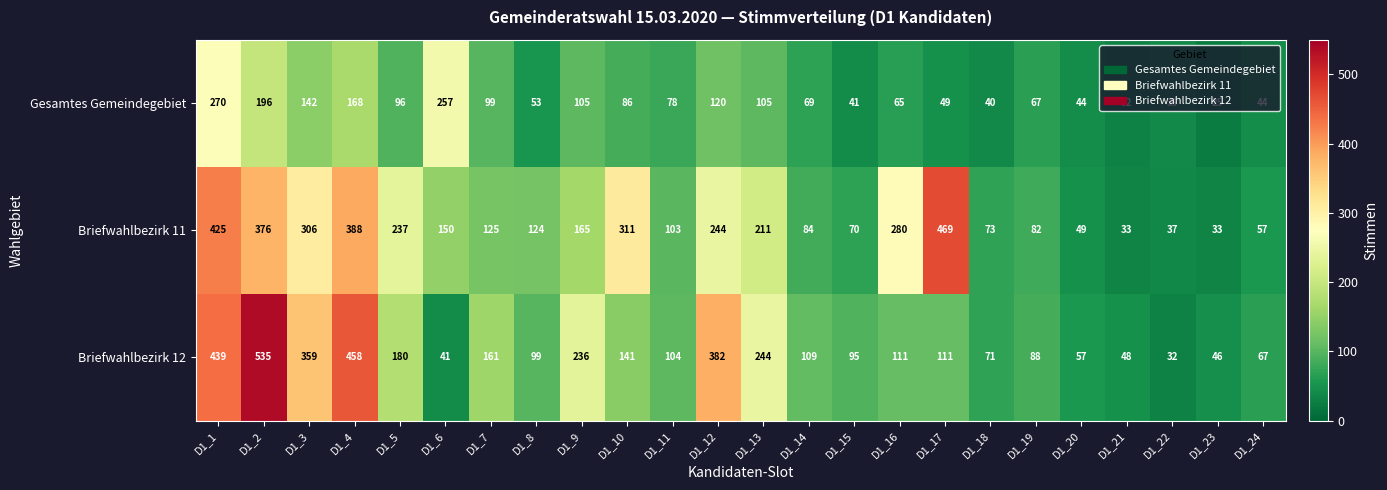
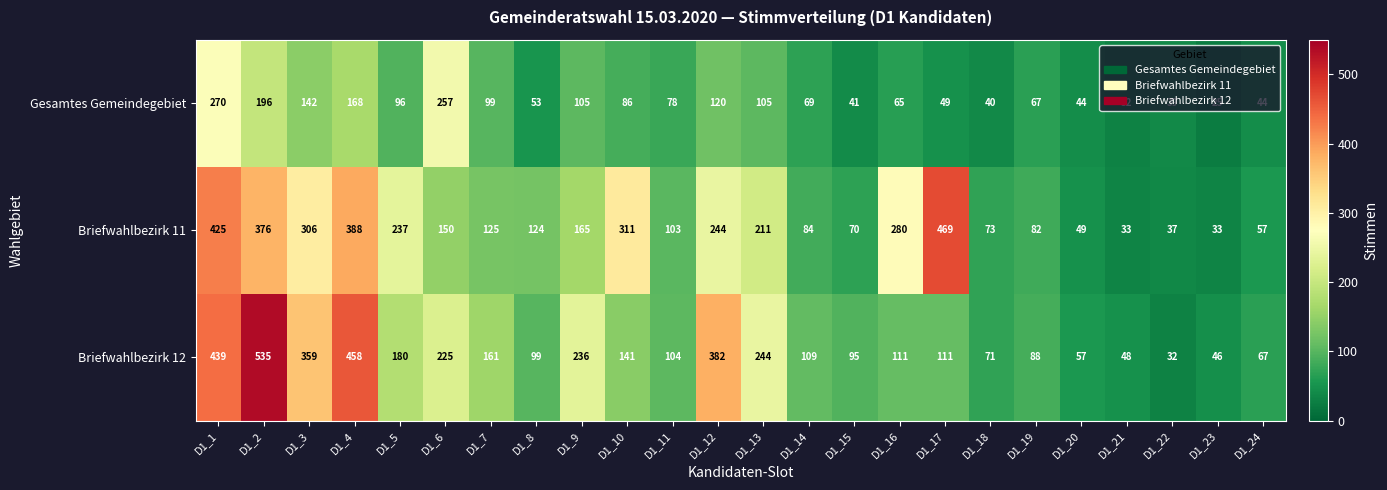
  {
    "Gesamtes Gemeindegebiet": {
      "D1_1": 270,
      "D1_2": 196,
      "D1_3": 142,
      "D1_4": 168,
      "D1_5": 96,
      "D1_6": 257,
      "D1_7": 99,
      "D1_8": 53,
      "D1_9": 105,
      "D1_10": 86,
      "D1_11": 78,
      "D1_12": 120,
      "D1_13": 105,
      "D1_14": 69,
      "D1_15": 41,
      "D1_16": 65,
      "D1_17": 49,
      "D1_18": 40,
      "D1_19": 67,
      "D1_20": 44
    },
    "Briefwahlbezirk 11": {
      "D1_1": 425,
      "D1_2": 376,
      "D1_3": 306,
      "D1_4": 388,
      "D1_5": 237,
      "D1_6": 150,
      "D1_7": 125,
      "D1_8": 124,
      "D1_9": 165,
      "D1_10": 311,
      "D1_11": 103,
      "D1_12": 244,
      "D1_13": 211,
      "D1_14": 84,
      "D1_15": 70,
      "D1_16": 280,
      "D1_17": 469,
      "D1_18": 73,
      "D1_19": 82,
      "D1_20": 49,
      "D1_21": 33,
      "D1_22": 37,
      "D1_23": 33,
      "D1_24": 57
    },
    "Briefwahlbezirk 12": {
      "D1_1": 439,
      "D1_2": 535,
      "D1_3": 359,
      "D1_4": 458,
      "D1_5": 180,
-     "D1_6": 41,
+     "D1_6": 225,
      "D1_7": 161,
      "D1_8": 99,
      "D1_9": 236,
      "D1_10": 141,
      "D1_11": 104,
      "D1_12": 382,
      "D1_13": 244,
      "D1_14": 109,
      "D1_15": 95,
      "D1_16": 111,
      "D1_17": 111,
      "D1_18": 71,
      "D1_19": 88,
      "D1_20": 57,
      "D1_21": 48,
      "D1_22": 32,
      "D1_23": 46,
      "D1_24": 67
    }
  }
